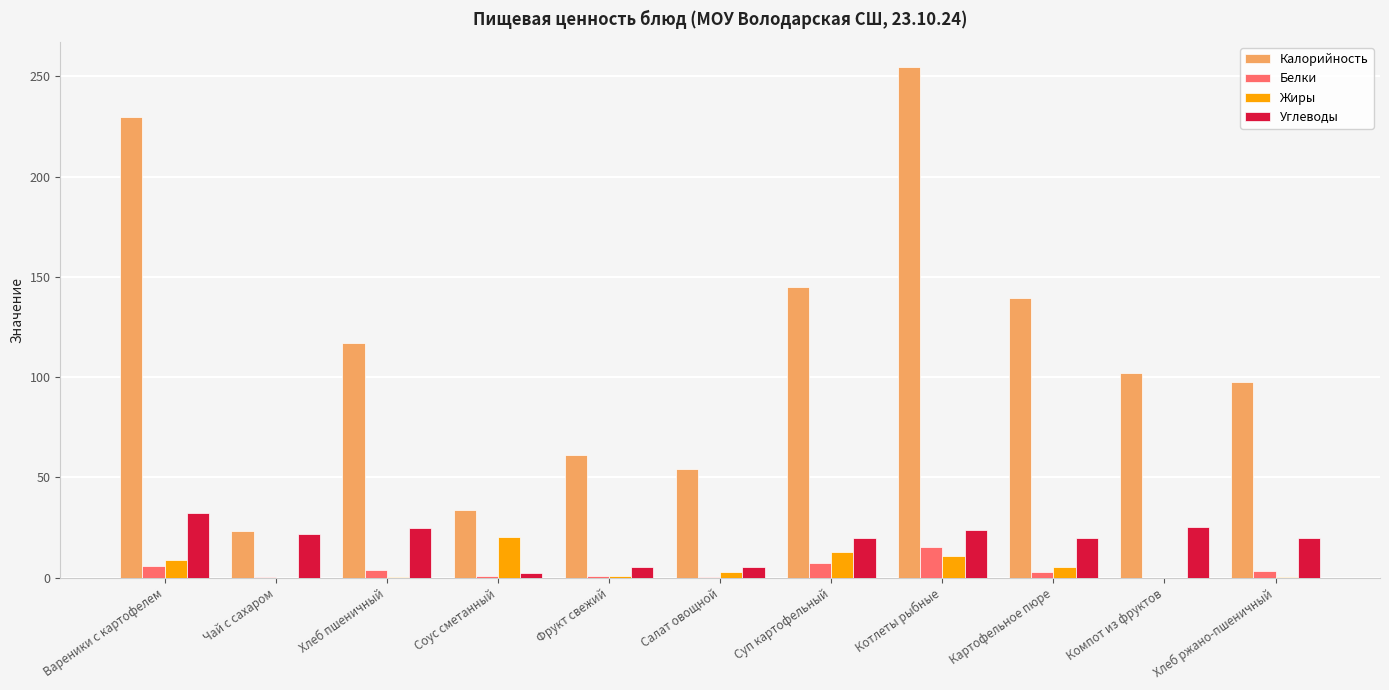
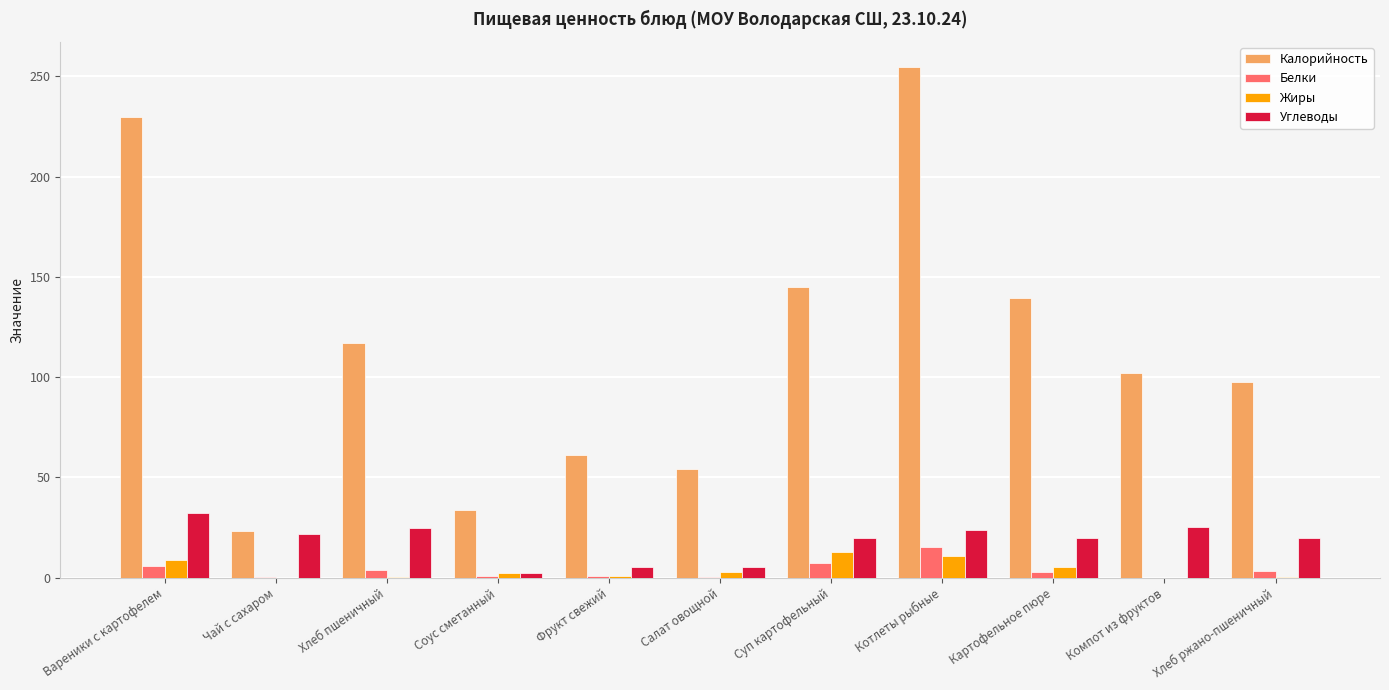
  {
    "Жиры": {
      "Вареники с картофелем": 9,
-     "Соус сметанный": 20,
+     "Соус сметанный": 2,
      "Салат овощной": 3,
      "Суп картофельный": 13,
      "Котлеты рыбные": 11,
      "Картофельное пюре": 5,
      "Компот из фруктов": 0
    },
    "Углеводы": {
      "Вареники с картофелем": 32,
      "Чай с сахаром": 22,
      "Хлеб пшеничный": 25,
      "Соус сметанный": 2,
      "Фрукт свежий": 6,
      "Салат овощной": 6,
      "Суп картофельный": 20,
      "Котлеты рыбные": 24,
      "Картофельное пюре": 20,
      "Компот из фруктов": 25,
      "Хлеб ржано-пшеничный": 20
    }
  }
